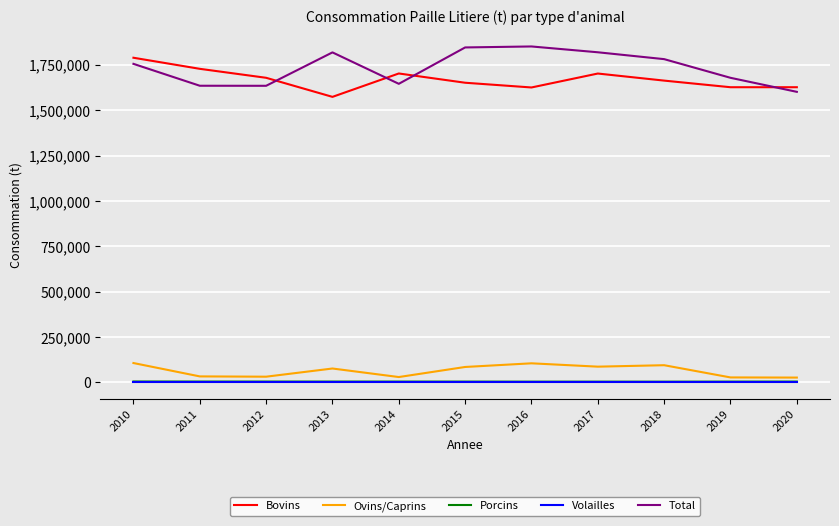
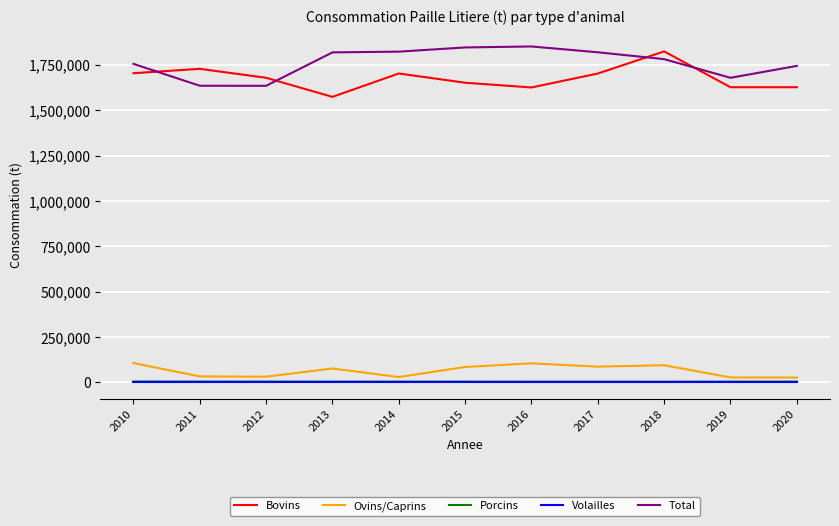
  {
    "Bovins": {
-     "2010": "1,790,000",
+     "2010": "1,700,000",
      "2011": "1,730,000",
      "2012": "1,680,000",
      "2013": "1,570,000",
      "2014": "1,700,000",
      "2015": "1,650,000",
      "2016": "1,620,000",
      "2017": "1,700,000",
-     "2018": "1,660,000",
+     "2018": "1,820,000",
      "2019": "1,630,000",
      "2020": "1,630,000"
    },
    "Ovins/Caprins": {
      "2010": "110,000",
      "2011": "30,000",
      "2012": "30,000",
      "2013": "80,000",
      "2014": "30,000",
      "2015": "90,000",
      "2016": "110,000",
      "2017": "90,000",
      "2018": "100,000",
      "2019": "30,000",
      "2020": "30,000"
    },
    "Volailles": {
      "2011": "0",
      "2012": "0",
      "2013": "0",
      "2014": "0",
      "2015": "0",
      "2016": "0",
      "2017": "0",
      "2018": "0",
      "2019": "0",
      "2020": "0"
    },
    "Total": {
      "2010": "1,750,000",
      "2011": "1,630,000",
      "2012": "1,630,000",
      "2013": "1,820,000",
-     "2014": "1,640,000",
+     "2014": "1,820,000",
      "2015": "1,850,000",
      "2016": "1,850,000",
      "2017": "1,820,000",
      "2018": "1,780,000",
      "2019": "1,680,000",
-     "2020": "1,600,000"
+     "2020": "1,740,000"
    }
  }
